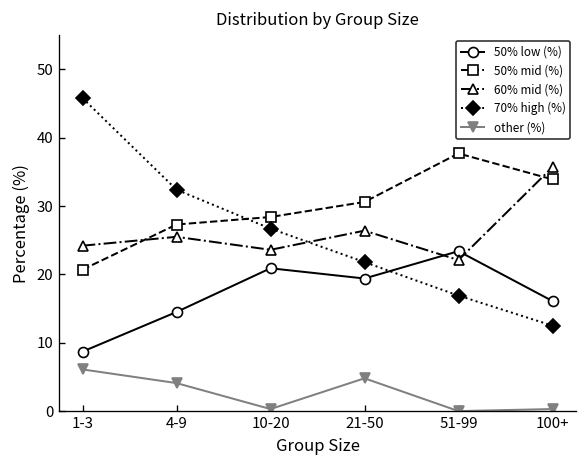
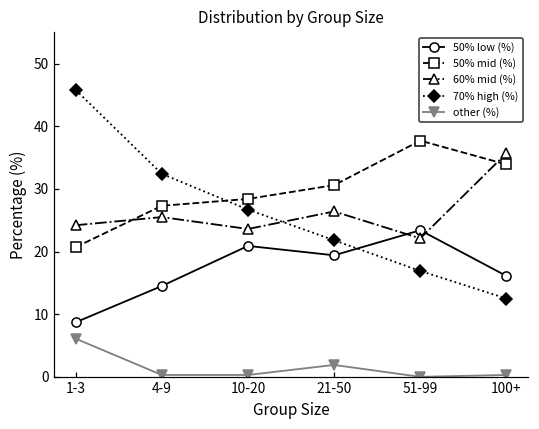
  {
    "other (%)": {
      "1-3": 6,
-     "4-9": 4,
+     "4-9": 0,
      "10-20": 0,
-     "21-50": 5,
+     "21-50": 2,
      "51-99": 0,
      "100+": 0
    }
  }
